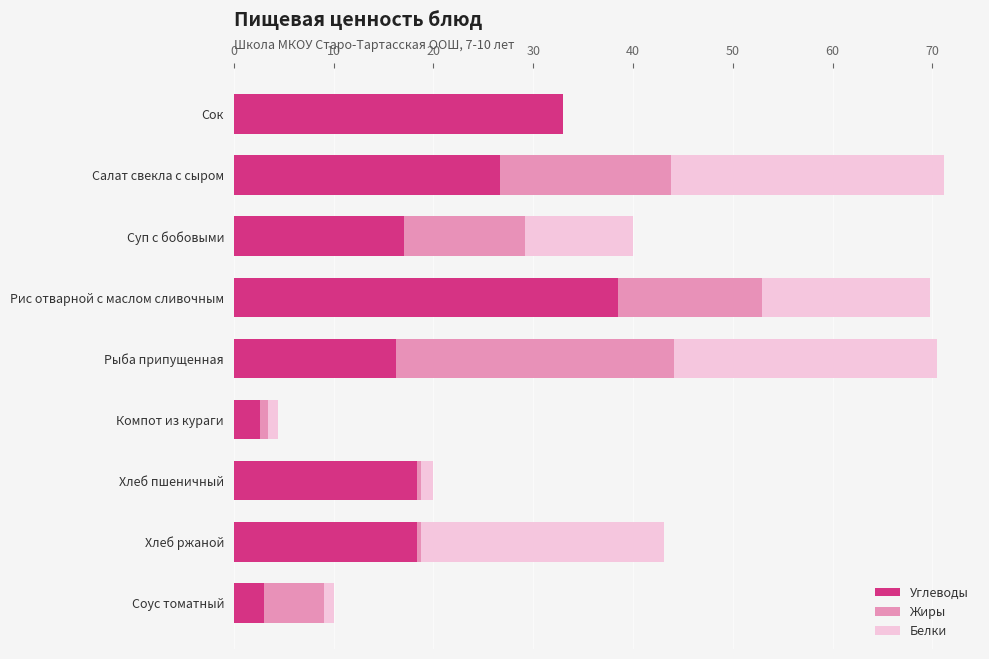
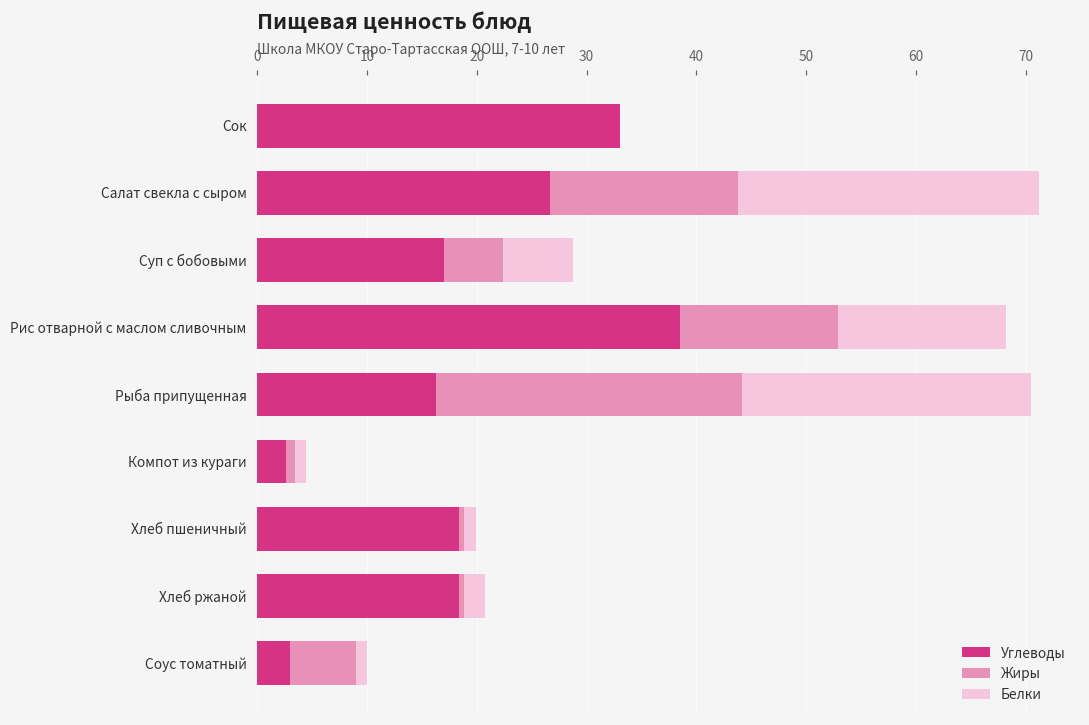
  {
    "Углеводы": {
      "Сок": 33,
      "Салат свекла с сыром": 27,
      "Суп с бобовыми": 17,
      "Рис отварной с маслом сливочным": 39,
      "Рыба припущенная": 16,
      "Компот из кураги": 3,
      "Хлеб пшеничный": 18,
      "Хлеб ржаной": 18,
      "Соус томатный": 3
    },
    "Жиры": {
      "Сок": 0,
      "Салат свекла с сыром": 17,
-     "Суп с бобовыми": 12,
+     "Суп с бобовыми": 5,
      "Рис отварной с маслом сливочным": 14,
      "Рыба припущенная": 28,
      "Компот из кураги": 1,
      "Хлеб пшеничный": 0,
      "Хлеб ржаной": 0,
      "Соус томатный": 6
    },
    "Белки": {
      "Сок": 0,
      "Салат свекла с сыром": 27,
-     "Суп с бобовыми": 11,
-     "Рис отварной с маслом сливочным": 17,
+     "Суп с бобовыми": 6,
+     "Рис отварной с маслом сливочным": 15,
      "Рыба припущенная": 26,
      "Компот из кураги": 1,
      "Хлеб пшеничный": 1,
-     "Хлеб ржаной": 24,
+     "Хлеб ржаной": 2,
      "Соус томатный": 1
    }
  }
